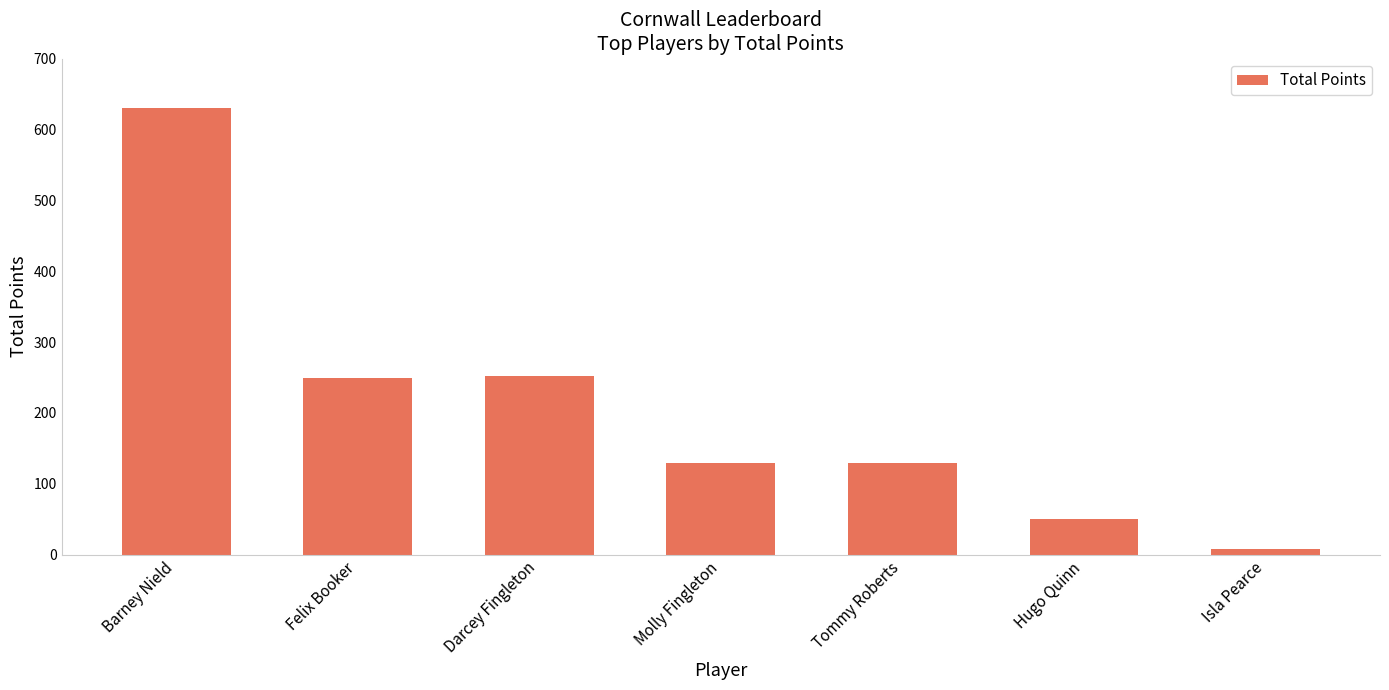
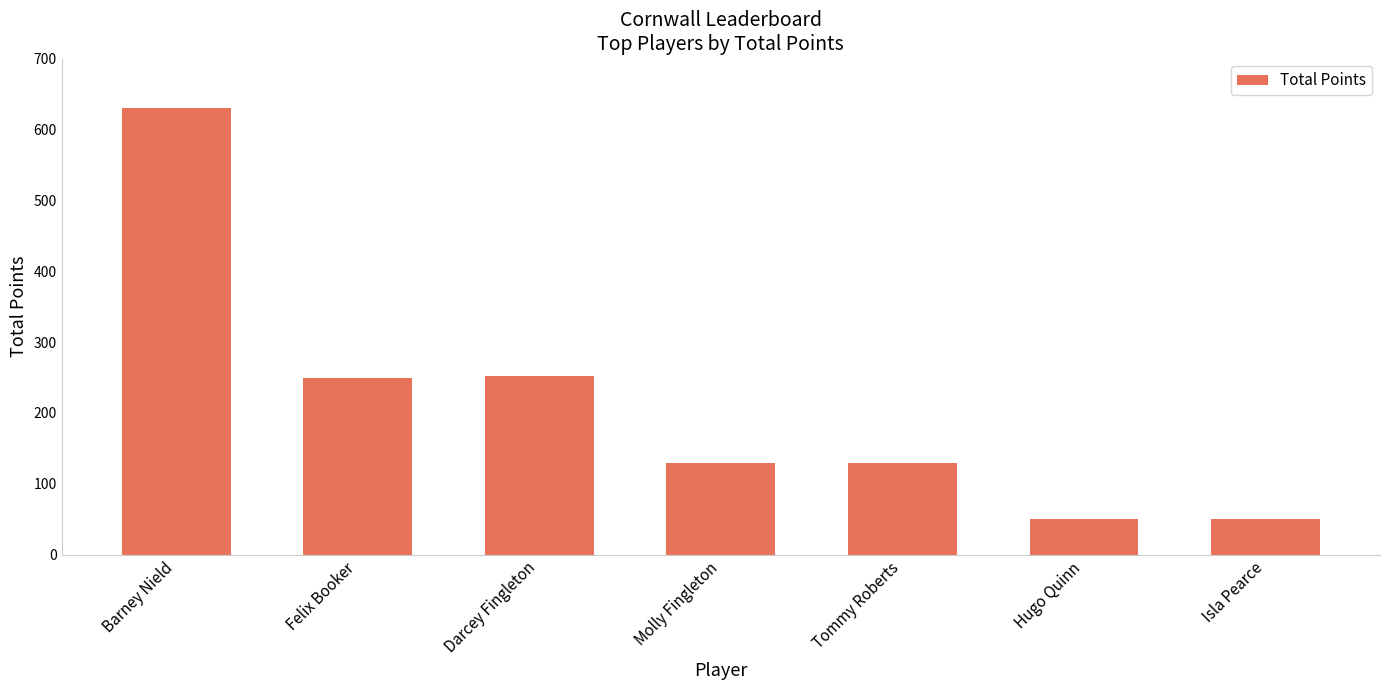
  {
    "Barney Nield": 630,
    "Felix Booker": 250,
    "Darcey Fingleton": 250,
    "Molly Fingleton": 130,
    "Tommy Roberts": 130,
    "Hugo Quinn": 50,
-   "Isla Pearce": 10
+   "Isla Pearce": 50
  }
